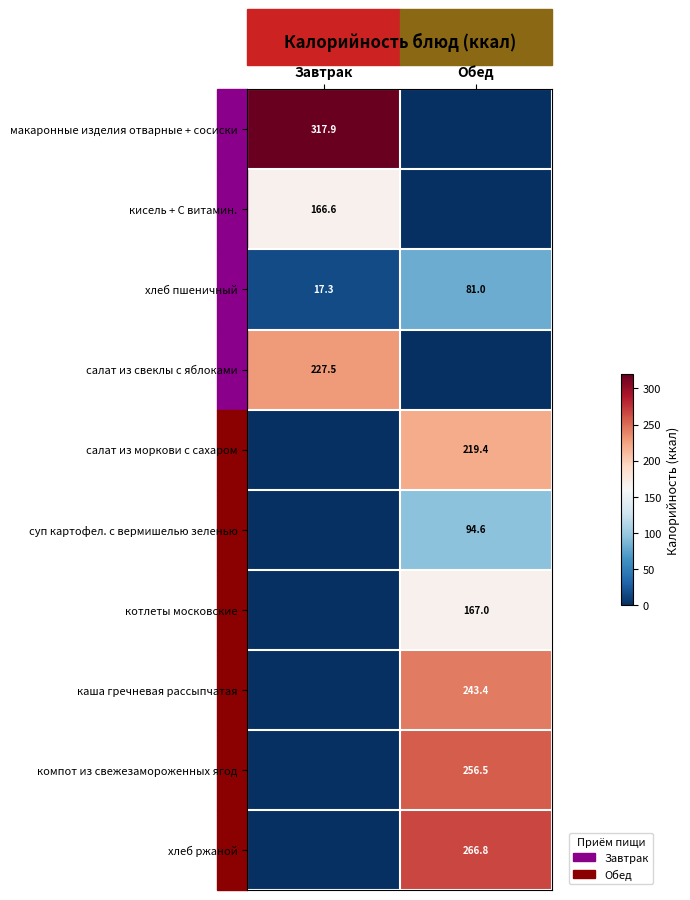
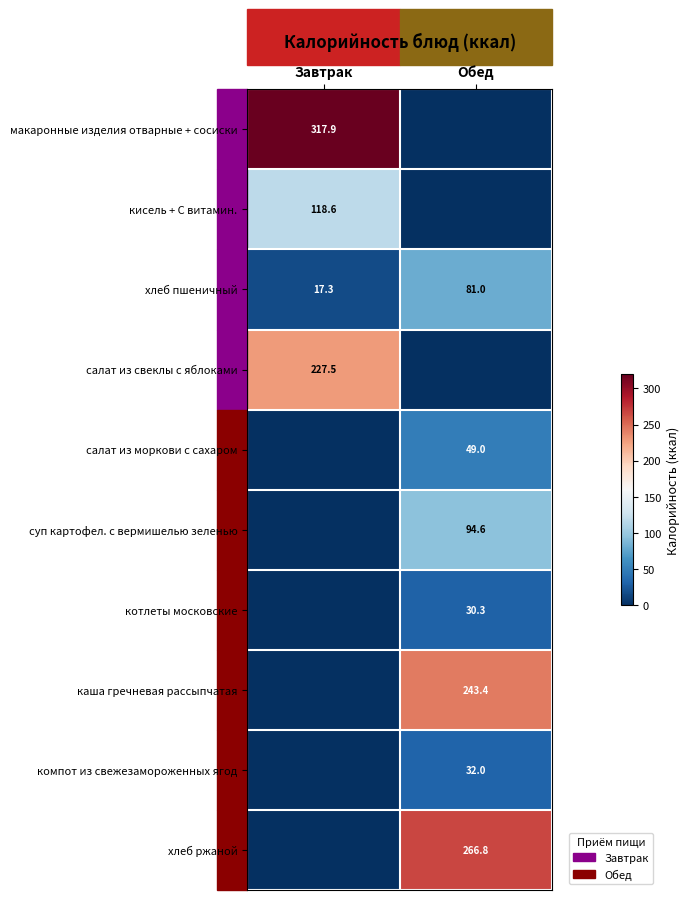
  {
    "макаронные изделия отварные + сосиски": {
      "Завтрак": 317.9
    },
    "кисель + С витамин.": {
-     "Завтрак": 166.6
+     "Завтрак": 118.6
    },
    "хлеб пшеничный": {
      "Завтрак": 17.3,
      "Обед": 81.0
    },
    "салат из свеклы с яблоками": {
      "Завтрак": 227.5
    },
    "салат из моркови с сахаром": {
-     "Обед": 219.4
+     "Обед": 49.0
    },
    "суп картофел. с вермишелью зеленью": {
      "Обед": 94.6
    },
    "котлеты московские": {
-     "Обед": 167.0
+     "Обед": 30.3
    },
    "каша гречневая рассыпчатая": {
      "Обед": 243.4
    },
    "компот из свежезамороженных ягод": {
-     "Обед": 256.5
+     "Обед": 32.0
    },
    "хлеб ржаной": {
      "Обед": 266.8
    }
  }
